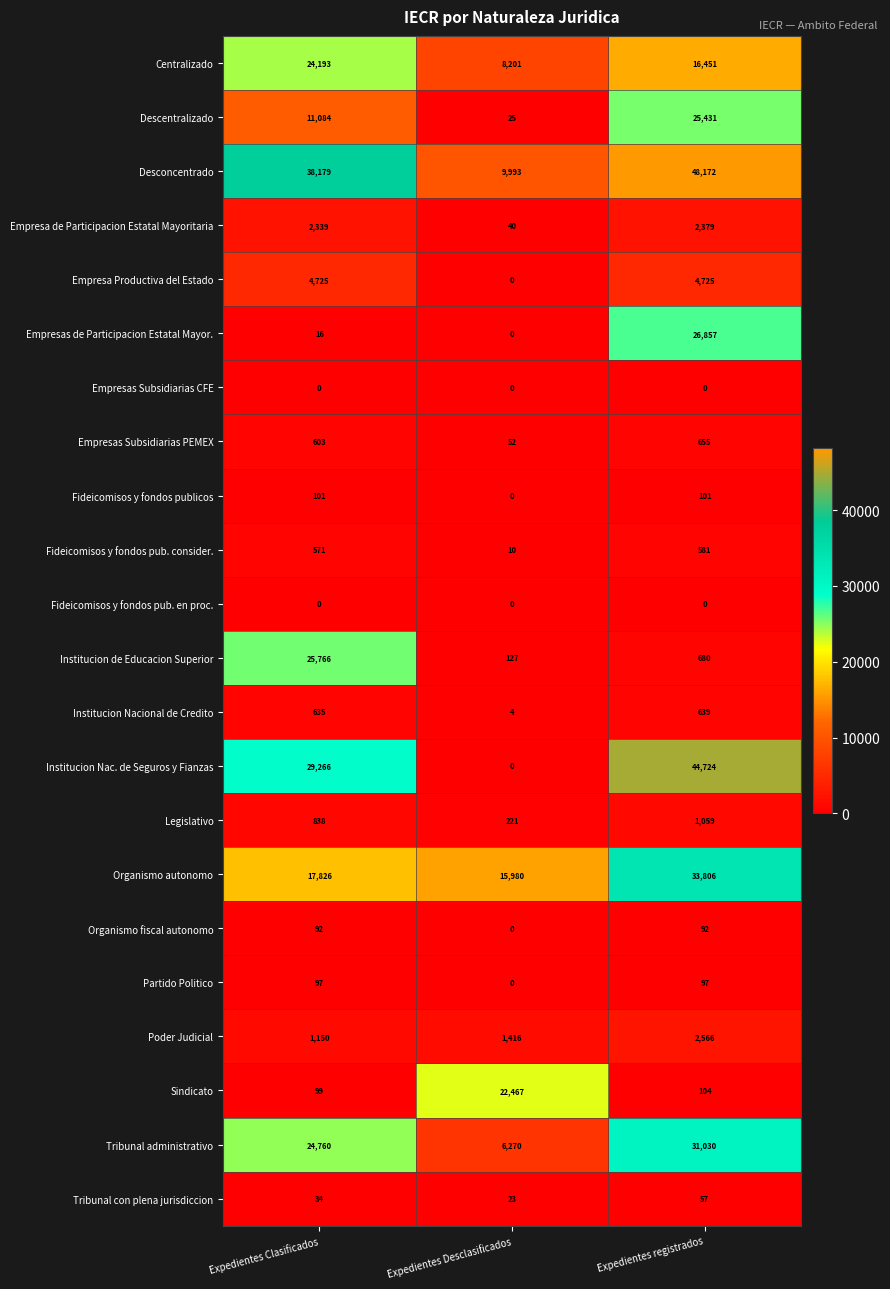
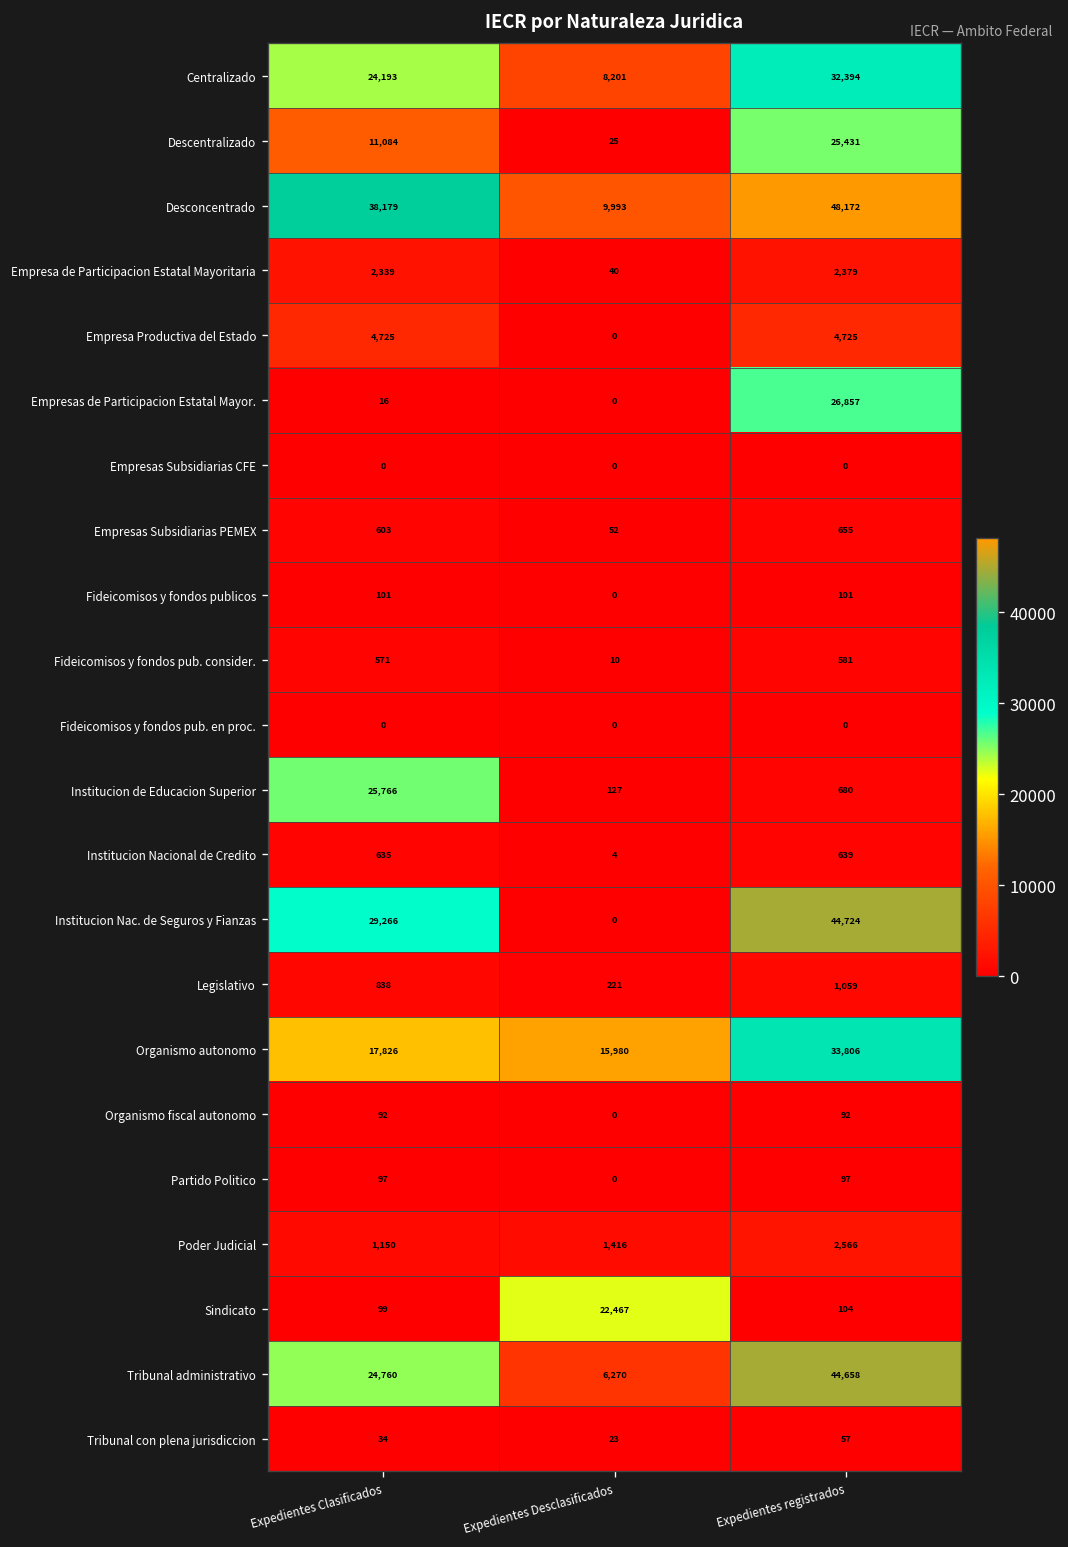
  {
    "Centralizado": {
      "Expedientes Clasificados": "24,193",
      "Expedientes Desclasificados": "8,201",
-     "Expedientes registrados": "16,451"
+     "Expedientes registrados": "32,394"
    },
    "Descentralizado": {
      "Expedientes Clasificados": "11,084",
      "Expedientes Desclasificados": "25",
      "Expedientes registrados": "25,431"
    },
    "Desconcentrado": {
      "Expedientes Clasificados": "38,179",
      "Expedientes Desclasificados": "9,993",
      "Expedientes registrados": "48,172"
    },
    "Empresa de Participacion Estatal Mayoritaria": {
      "Expedientes Clasificados": "2,339",
      "Expedientes Desclasificados": "40",
      "Expedientes registrados": "2,379"
    },
    "Empresa Productiva del Estado": {
      "Expedientes Clasificados": "4,725",
      "Expedientes Desclasificados": "0",
      "Expedientes registrados": "4,725"
    },
    "Empresas de Participacion Estatal Mayor.": {
      "Expedientes Clasificados": "16",
      "Expedientes Desclasificados": "0",
      "Expedientes registrados": "26,857"
    },
    "Empresas Subsidiarias CFE": {
      "Expedientes Clasificados": "0",
      "Expedientes Desclasificados": "0",
      "Expedientes registrados": "0"
    },
    "Empresas Subsidiarias PEMEX": {
      "Expedientes Clasificados": "603",
      "Expedientes Desclasificados": "52",
      "Expedientes registrados": "655"
    },
    "Fideicomisos y fondos publicos": {
      "Expedientes Clasificados": "101",
      "Expedientes Desclasificados": "0",
      "Expedientes registrados": "101"
    },
    "Fideicomisos y fondos pub. consider.": {
      "Expedientes Clasificados": "571",
      "Expedientes Desclasificados": "10",
      "Expedientes registrados": "581"
    },
    "Fideicomisos y fondos pub. en proc.": {
      "Expedientes Clasificados": "0",
      "Expedientes Desclasificados": "0",
      "Expedientes registrados": "0"
    },
    "Institucion de Educacion Superior": {
      "Expedientes Clasificados": "25,766",
      "Expedientes Desclasificados": "127",
      "Expedientes registrados": "680"
    },
    "Institucion Nacional de Credito": {
      "Expedientes Clasificados": "635",
      "Expedientes Desclasificados": "4",
      "Expedientes registrados": "639"
    },
    "Institucion Nac. de Seguros y Fianzas": {
      "Expedientes Clasificados": "29,266",
      "Expedientes Desclasificados": "0",
      "Expedientes registrados": "44,724"
    },
    "Legislativo": {
      "Expedientes Clasificados": "838",
      "Expedientes Desclasificados": "221",
      "Expedientes registrados": "1,059"
    },
    "Organismo autonomo": {
      "Expedientes Clasificados": "17,826",
      "Expedientes Desclasificados": "15,980",
      "Expedientes registrados": "33,806"
    },
    "Organismo fiscal autonomo": {
      "Expedientes Clasificados": "92",
      "Expedientes Desclasificados": "0",
      "Expedientes registrados": "92"
    },
    "Partido Politico": {
      "Expedientes Clasificados": "97",
      "Expedientes Desclasificados": "0",
      "Expedientes registrados": "97"
    },
    "Poder Judicial": {
      "Expedientes Clasificados": "1,150",
      "Expedientes Desclasificados": "1,416",
      "Expedientes registrados": "2,566"
    },
    "Sindicato": {
      "Expedientes Clasificados": "99",
      "Expedientes Desclasificados": "22,467",
      "Expedientes registrados": "104"
    },
    "Tribunal administrativo": {
      "Expedientes Clasificados": "24,760",
      "Expedientes Desclasificados": "6,270",
-     "Expedientes registrados": "31,030"
+     "Expedientes registrados": "44,658"
    },
    "Tribunal con plena jurisdiccion": {
      "Expedientes Clasificados": "34",
      "Expedientes Desclasificados": "23",
      "Expedientes registrados": "57"
    }
  }
